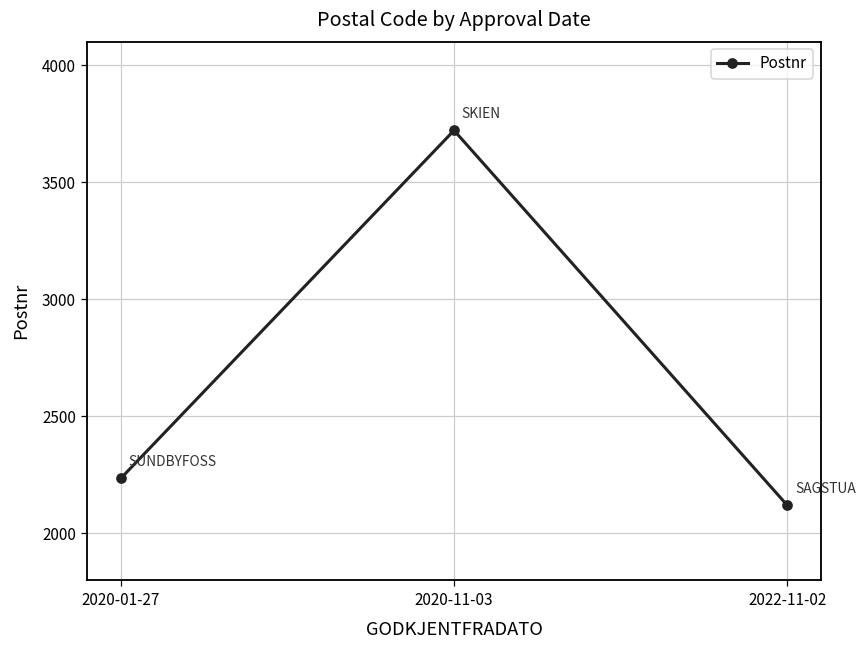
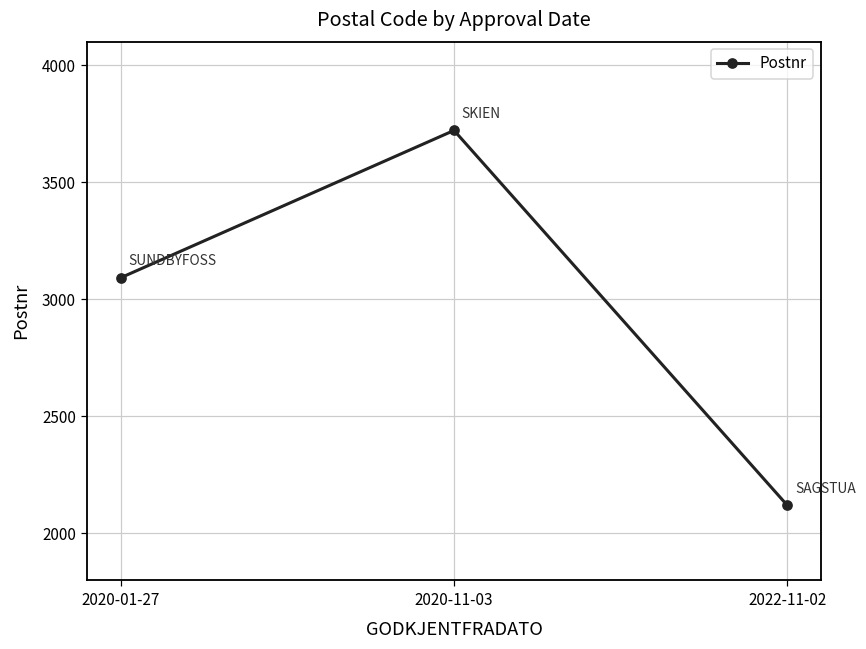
  {
-   "2020-01-27": 2240,
+   "2020-01-27": 3090,
    "2020-11-03": 3720,
    "2022-11-02": 2120
  }
